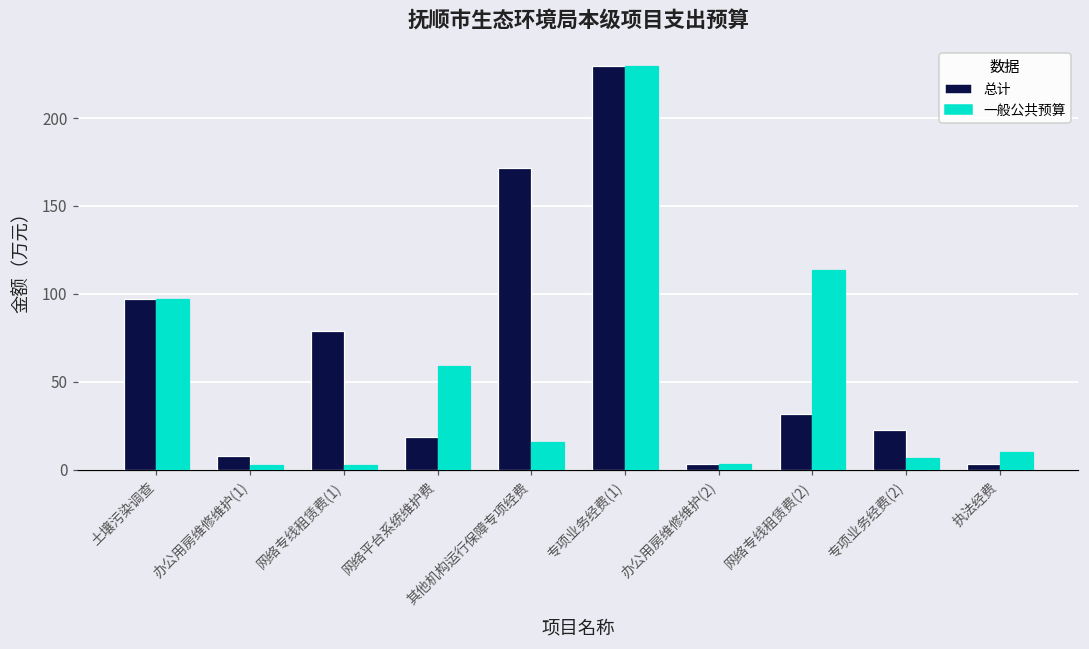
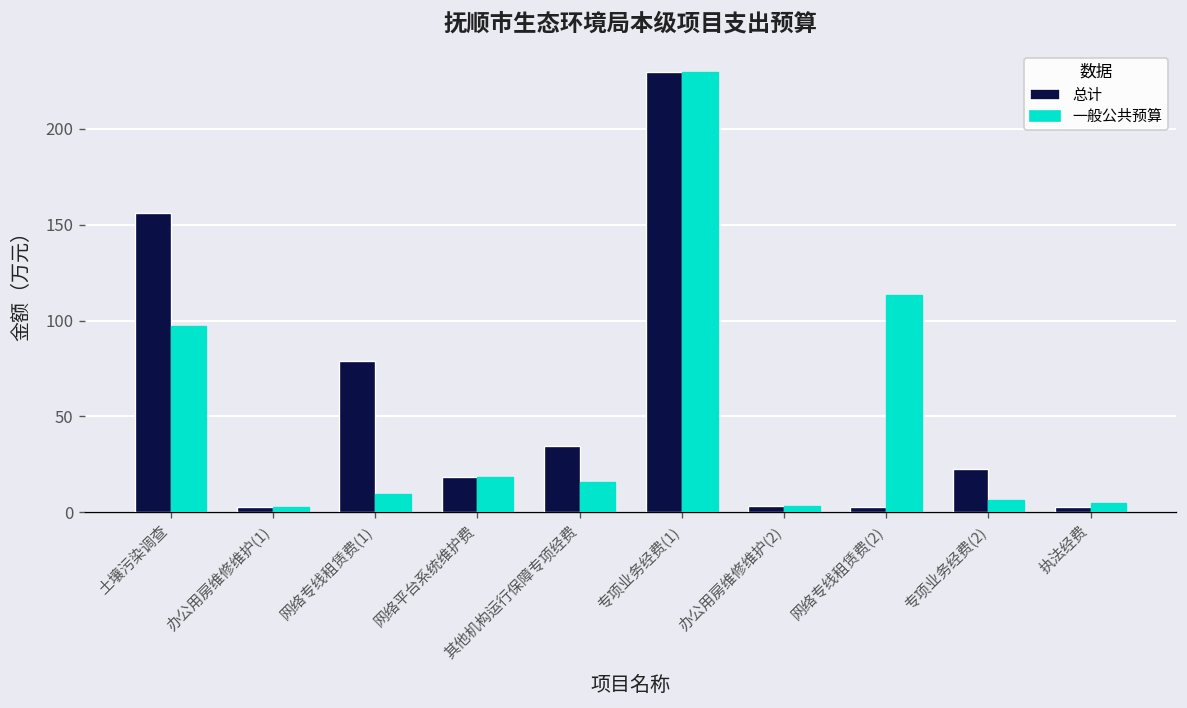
  {
    "总计": {
-     "土壤污染调查": 97,
-     "办公用房维修维护(1)": 8,
+     "土壤污染调查": 156,
+     "办公用房维修维护(1)": 3,
      "网络专线租赁费(1)": 79,
      "网络平台系统维护费": 18,
-     "其他机构运行保障专项经费": 172,
+     "其他机构运行保障专项经费": 34,
      "专项业务经费(1)": 229,
      "办公用房维修维护(2)": 3,
-     "网络专线租赁费(2)": 32,
+     "网络专线租赁费(2)": 3,
      "专项业务经费(2)": 23,
      "执法经费": 3
    },
    "一般公共预算": {
      "土壤污染调查": 97,
      "办公用房维修维护(1)": 3,
-     "网络专线租赁费(1)": 3,
-     "网络平台系统维护费": 59,
+     "网络专线租赁费(1)": 9,
+     "网络平台系统维护费": 18,
      "其他机构运行保障专项经费": 16,
      "专项业务经费(1)": 229,
      "办公用房维修维护(2)": 3,
      "网络专线租赁费(2)": 113,
      "专项业务经费(2)": 7,
-     "执法经费": 10
+     "执法经费": 5
    }
  }
